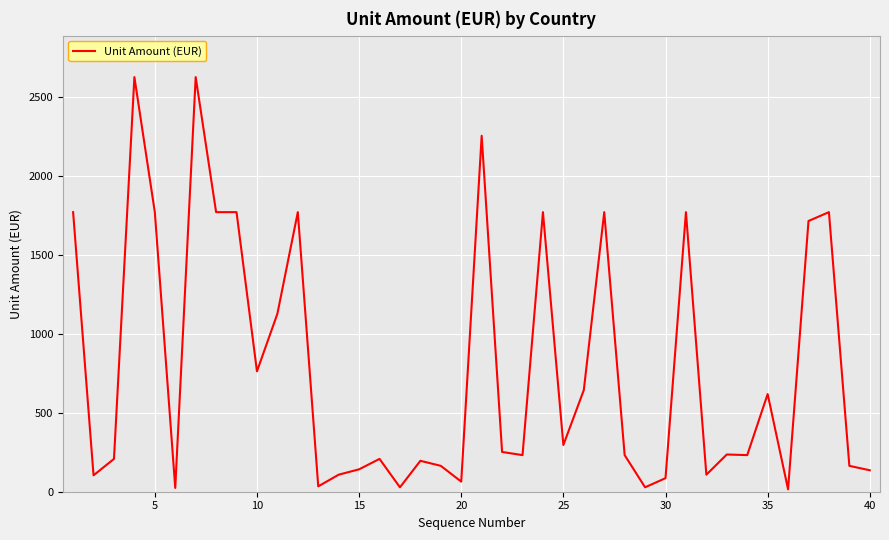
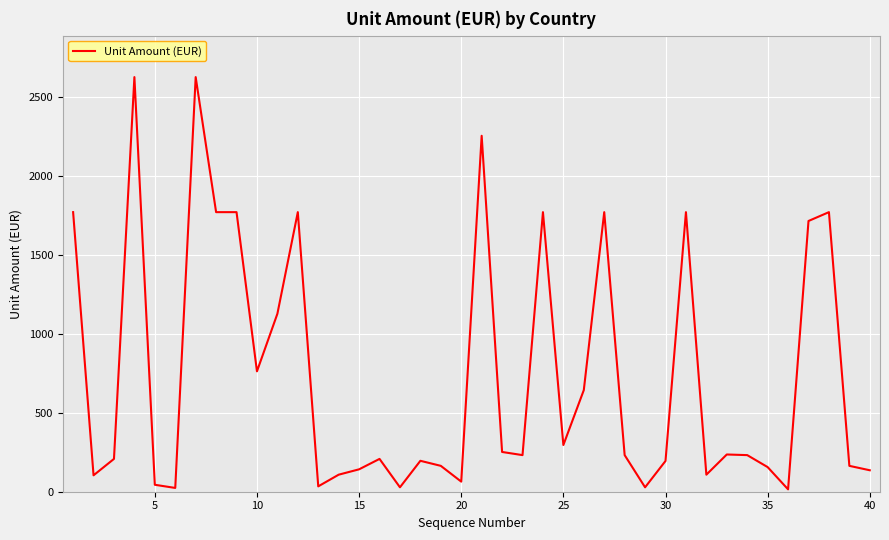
  {
-   "5": 1770,
+   "5": 40,
    "10": 760,
    "15": 140,
    "20": 60,
    "25": 300,
-   "30": 90,
-   "35": 620,
+   "30": 200,
+   "35": 160,
    "40": 140
  }
